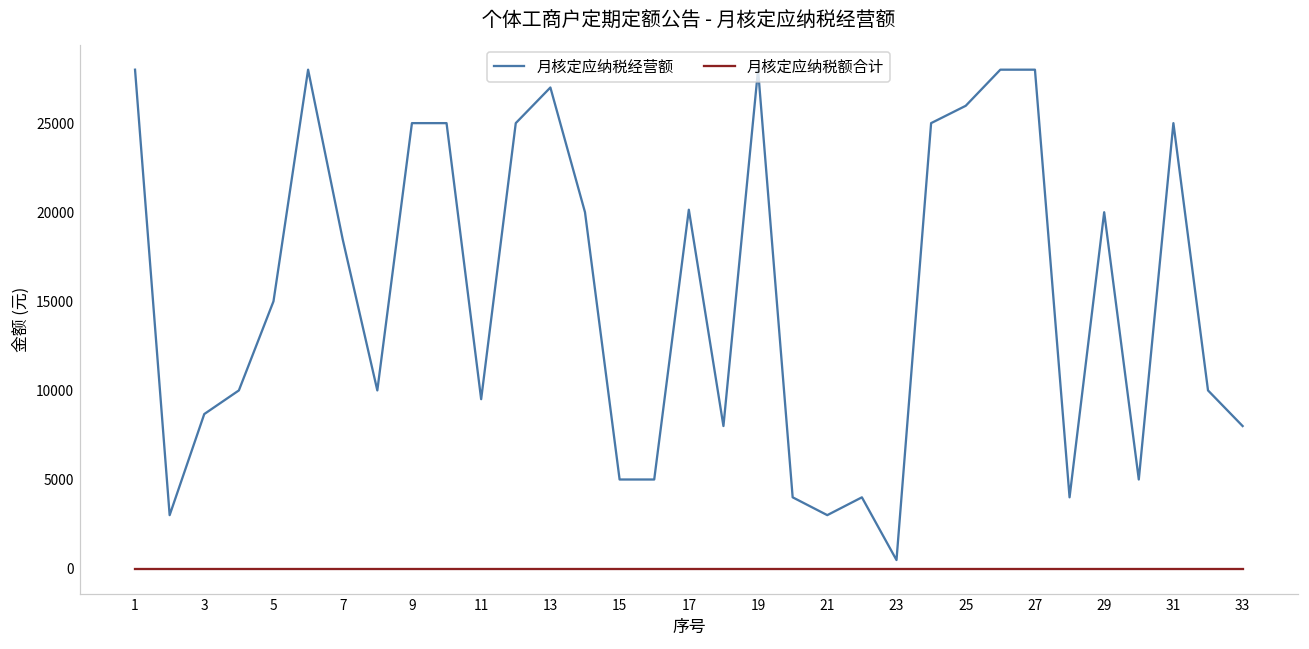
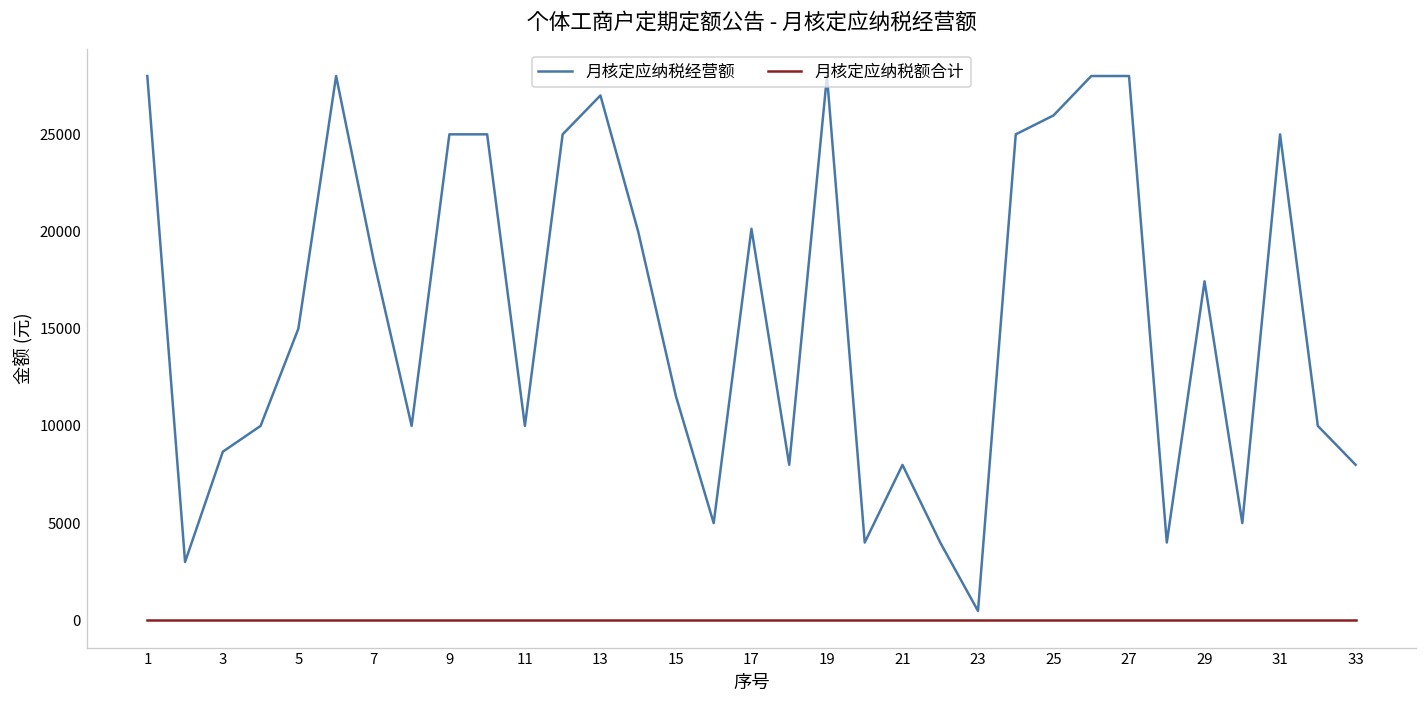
  {
    "月核定应纳税经营额": {
      "1": 28000,
      "3": 8700,
      "5": 15000,
      "7": 18500,
      "9": 25000,
-     "11": 9500,
+     "11": 10000,
      "13": 27000,
-     "15": 5000,
+     "15": 11500,
      "17": 20100,
-     "21": 3000,
+     "21": 8000,
      "23": 500,
      "25": 26000,
      "27": 28000,
-     "29": 20000,
+     "29": 17400,
      "31": 25000,
      "33": 8000
    },
    "月核定应纳税额合计": {
      "1": 0,
      "3": 0,
      "5": 0,
      "7": 0,
      "9": 0,
      "11": 0,
      "13": 0,
      "15": 0,
      "17": 0,
      "19": 0,
      "21": 0,
      "23": 0,
      "25": 0,
      "27": 0,
      "29": 0,
      "31": 0,
      "33": 0
    }
  }
